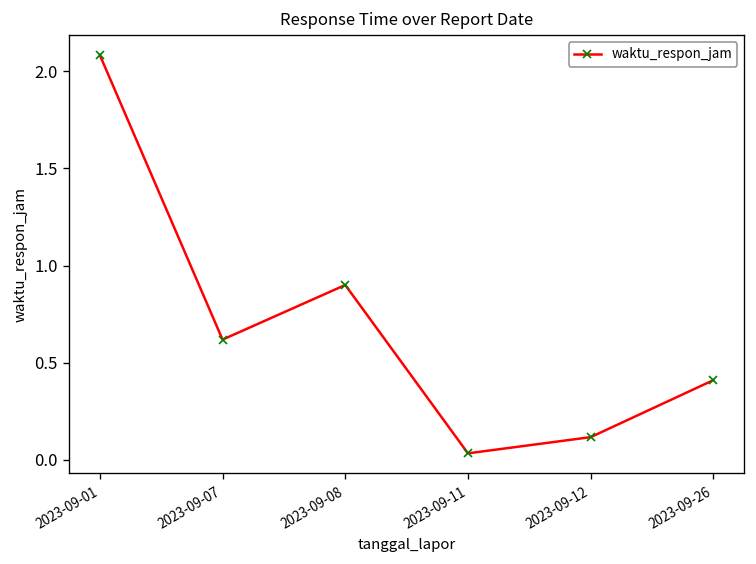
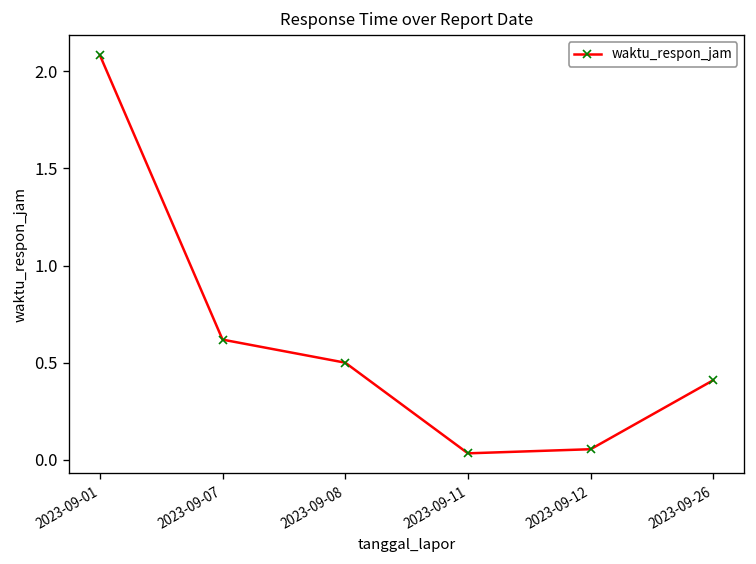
  {
    "2023-09-01": 2.08,
    "2023-09-07": 0.62,
-   "2023-09-08": 0.9,
+   "2023-09-08": 0.5,
    "2023-09-11": 0.03,
-   "2023-09-12": 0.12,
+   "2023-09-12": 0.05,
    "2023-09-26": 0.41
  }
